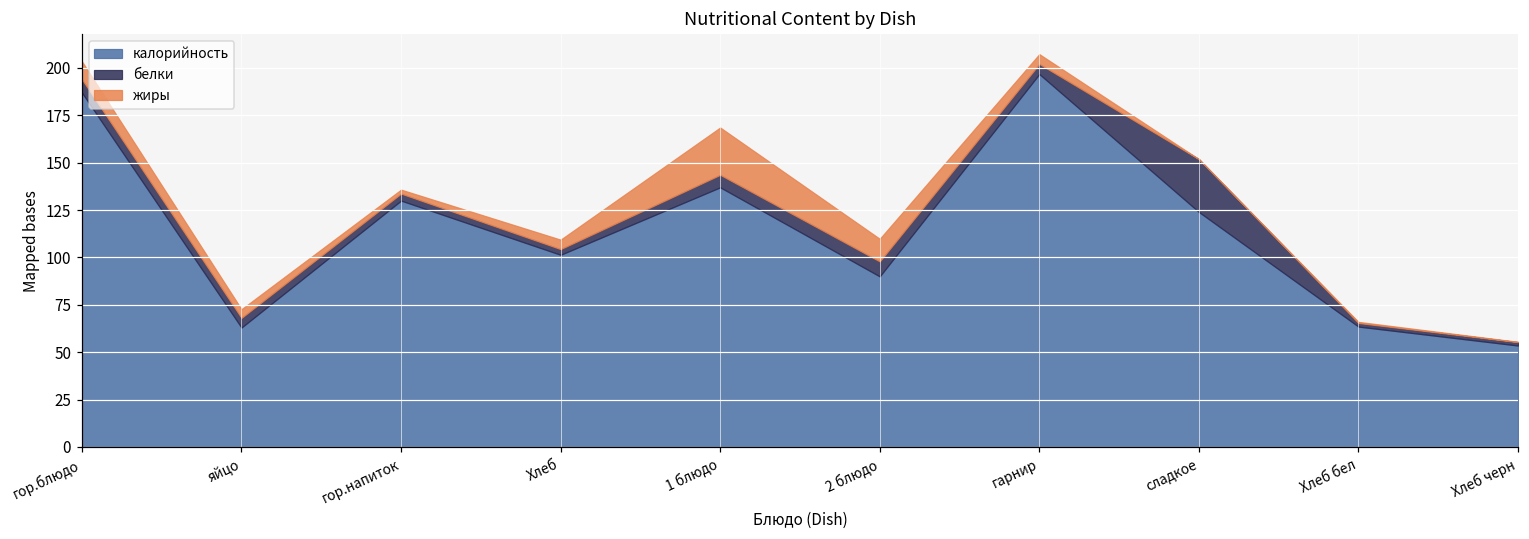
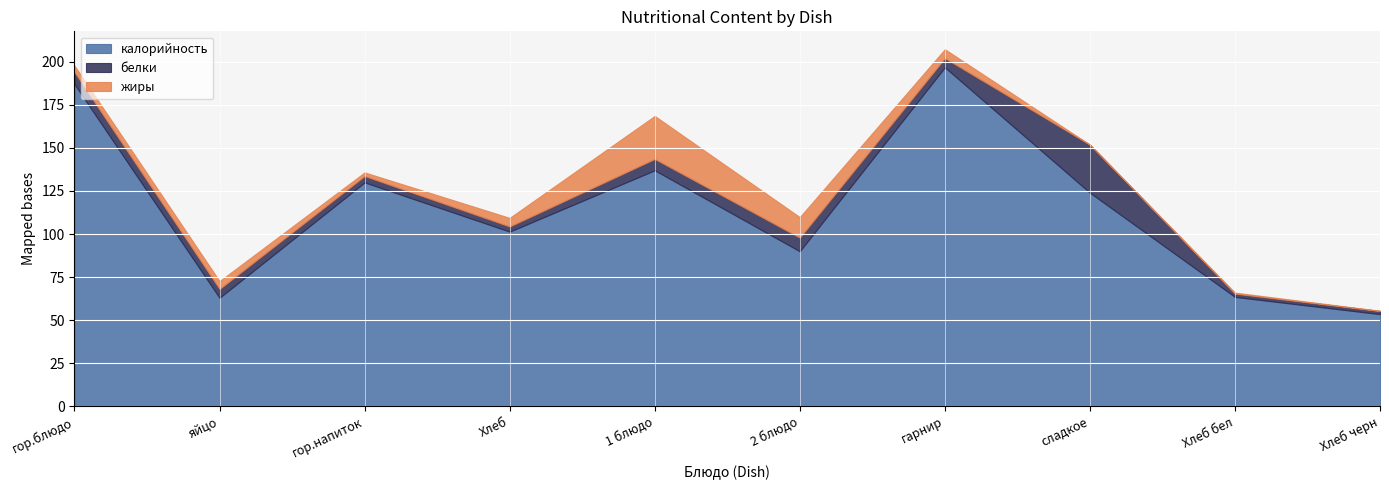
  {
    "калорийность": {
      "гор.блюдо": 187,
      "яйцо": 63,
      "гор.напиток": 130,
      "Хлеб": 101,
      "1 блюдо": 137,
      "2 блюдо": 90,
      "гарнир": 197,
      "сладкое": 124,
      "Хлеб бел": 64,
      "Хлеб черн": 54
    },
    "белки": {
      "гор.блюдо": 7,
      "яйцо": 5,
      "гор.напиток": 4,
      "Хлеб": 3,
      "1 блюдо": 7,
      "2 блюдо": 8,
      "гарнир": 5
    },
    "жиры": {
-     "гор.блюдо": 10,
+     "гор.блюдо": 4,
      "яйцо": 5,
      "гор.напиток": 2,
      "Хлеб": 5,
      "1 блюдо": 25,
      "2 блюдо": 12,
      "гарнир": 5
    }
  }
